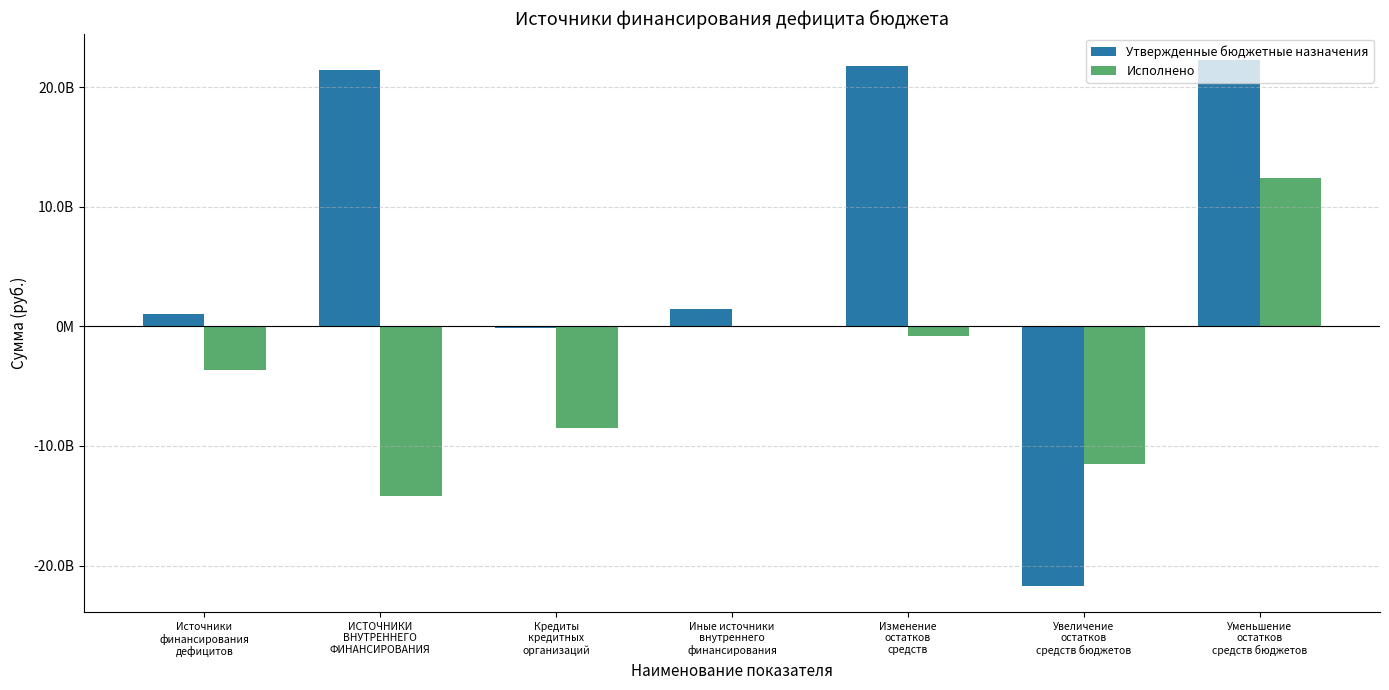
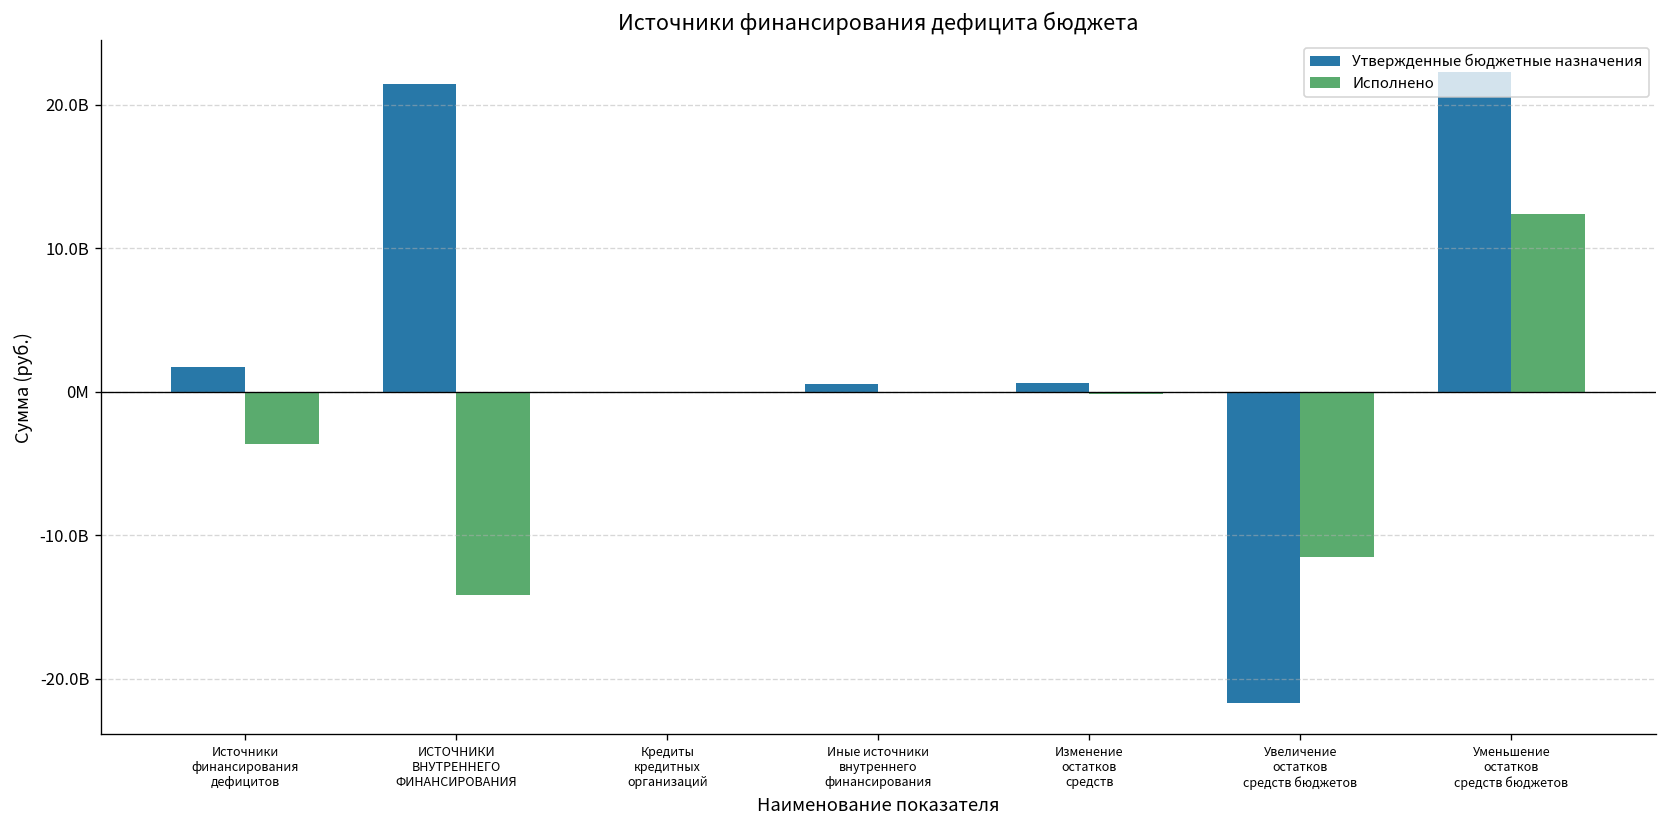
  {
    "Утвержденные бюджетные назначения": {
-     "Источники финансирования дефицитов": 1000000000,
+     "Источники финансирования дефицитов": 1700000000,
      "ИСТОЧНИКИ ВНУТРЕННЕГО ФИНАНСИРОВАНИЯ": 21500000000,
-     "Иные источники внутреннего финансирования": 1500000000,
-     "Изменение остатков средств": 21700000000,
+     "Иные источники внутреннего финансирования": 500000000,
+     "Изменение остатков средств": 600000000,
      "Увеличение остатков средств бюджетов": -21700000000
    },
    "Исполнено": {
      "Источники финансирования дефицитов": -3600000000,
      "ИСТОЧНИКИ ВНУТРЕННЕГО ФИНАНСИРОВАНИЯ": -14200000000,
-     "Кредиты кредитных организаций": -8500000000,
-     "Изменение остатков средств": -800000000,
+     "Кредиты кредитных организаций": -100000000,
+     "Изменение остатков средств": -200000000,
      "Увеличение остатков средств бюджетов": -11500000000,
      "Уменьшение остатков средств бюджетов": 12400000000
    }
  }
